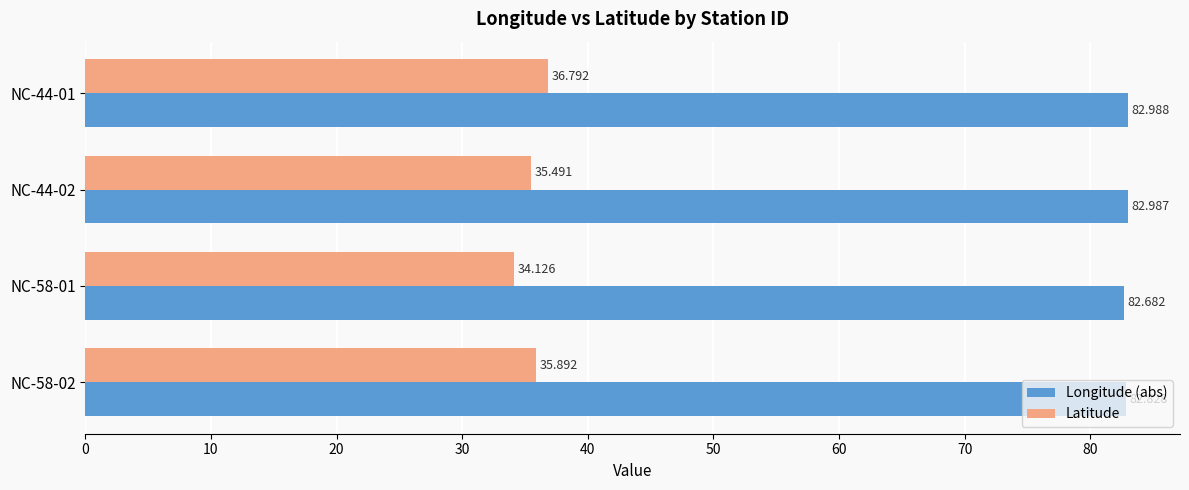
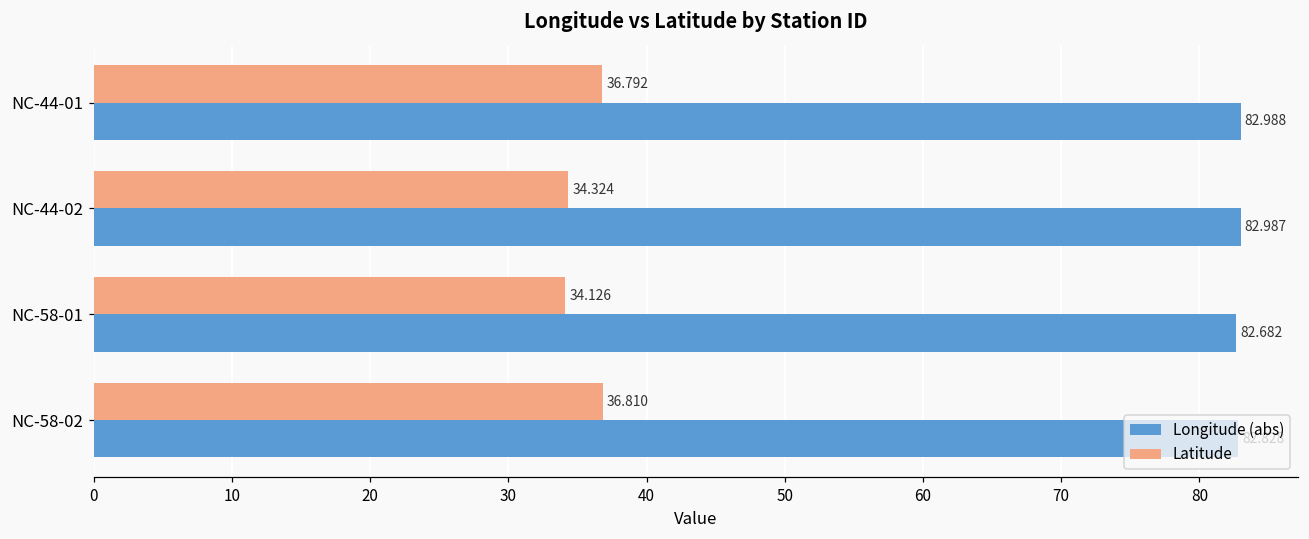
  {
    "Longitude (abs)": {
      "NC-44-01": 82.988,
      "NC-44-02": 82.987,
      "NC-58-01": 82.682
    },
    "Latitude": {
      "NC-44-01": 36.792,
-     "NC-44-02": 35.491,
+     "NC-44-02": 34.324,
      "NC-58-01": 34.126,
-     "NC-58-02": 35.892
+     "NC-58-02": 36.810
    }
  }
